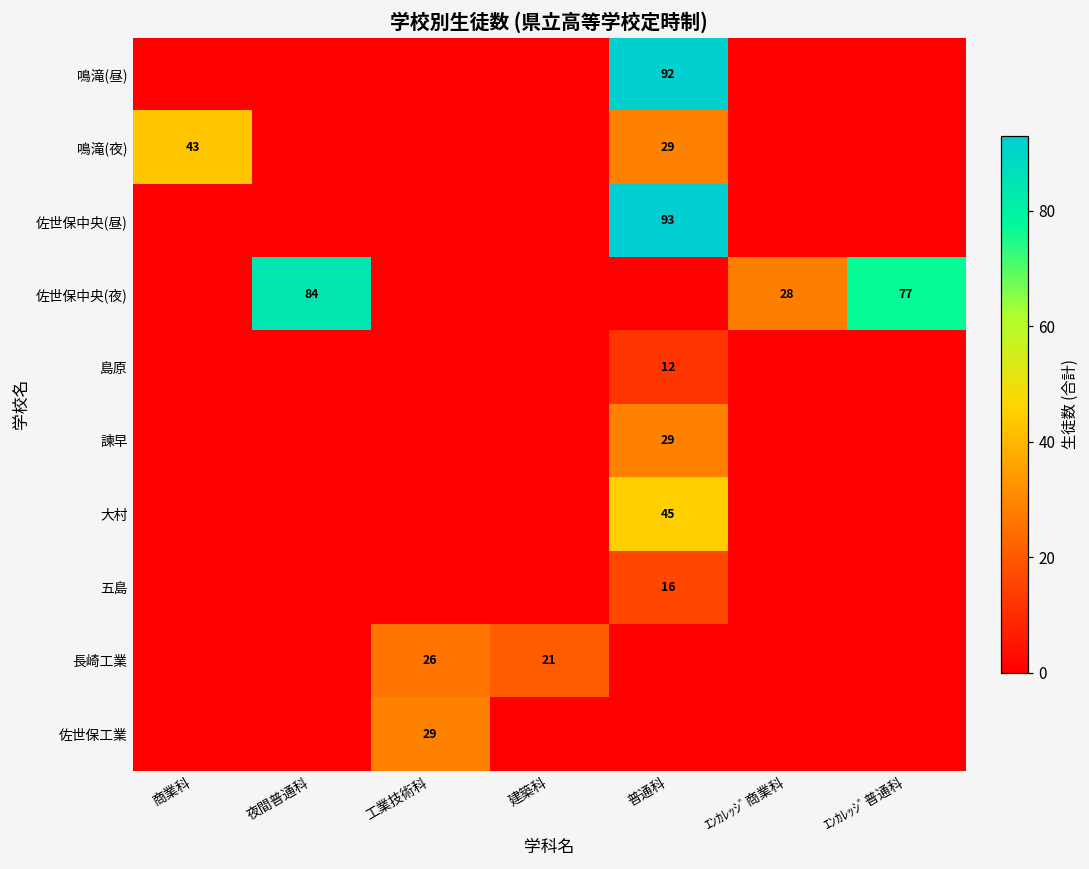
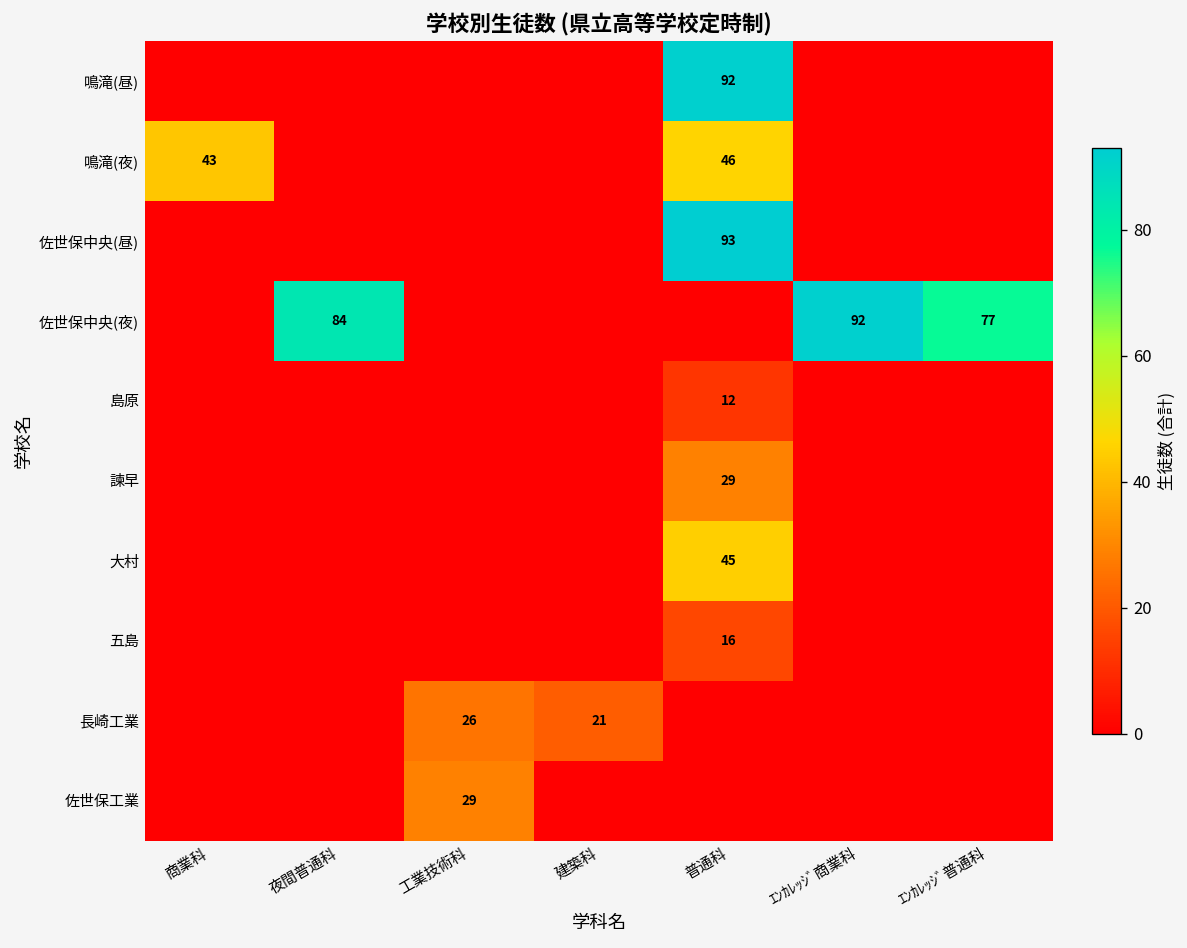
  {
    "鳴滝(昼)": {
      "普通科": 92
    },
    "鳴滝(夜)": {
      "商業科": 43,
-     "普通科": 29
+     "普通科": 46
    },
    "佐世保中央(昼)": {
      "普通科": 93
    },
    "佐世保中央(夜)": {
      "夜間普通科": 84,
-     "ｴﾝｶﾚｯｼﾞ商業科": 28,
+     "ｴﾝｶﾚｯｼﾞ商業科": 92,
      "ｴﾝｶﾚｯｼﾞ普通科": 77
    },
    "島原": {
      "普通科": 12
    },
    "諫早": {
      "普通科": 29
    },
    "大村": {
      "普通科": 45
    },
    "五島": {
      "普通科": 16
    },
    "長崎工業": {
      "工業技術科": 26,
      "建築科": 21
    },
    "佐世保工業": {
      "工業技術科": 29
    }
  }
